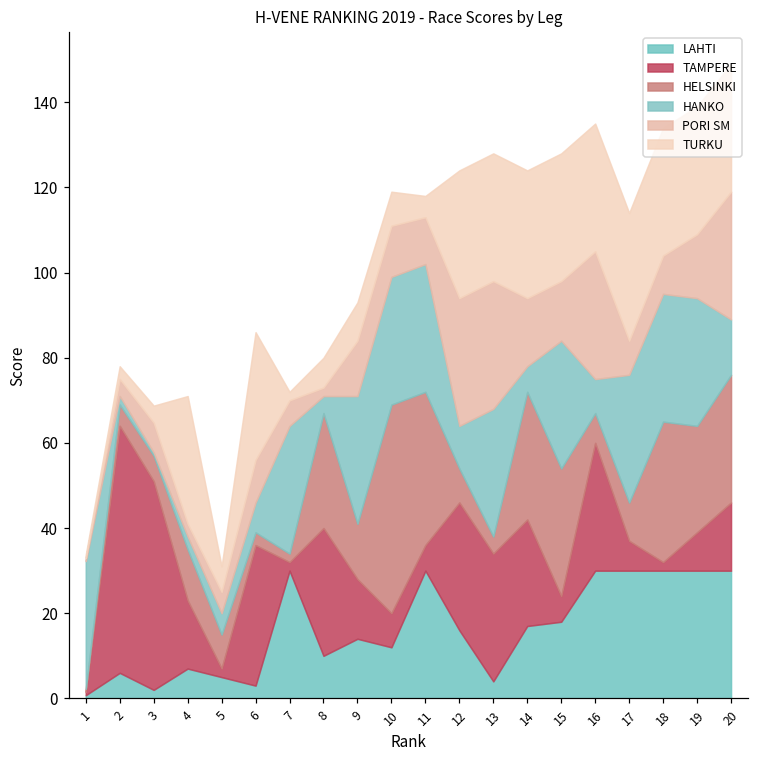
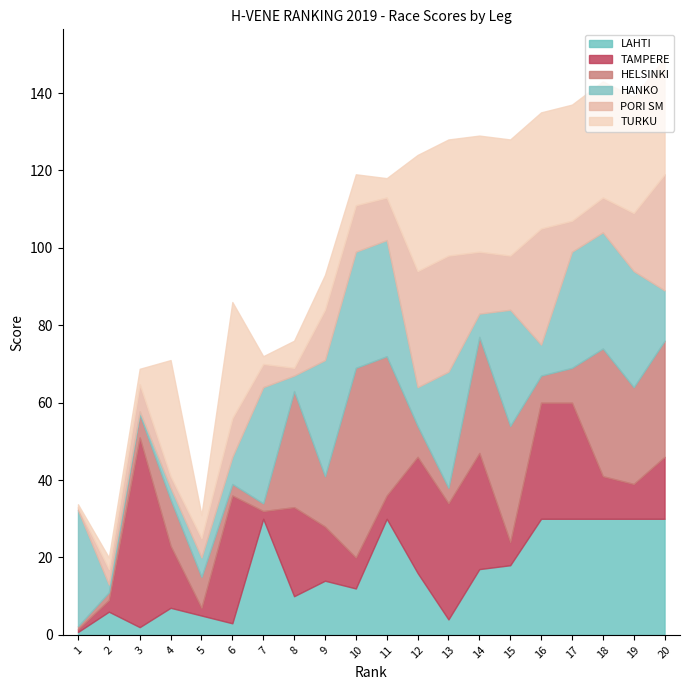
  {
    "TAMPERE": {
      "1": 1,
-     "2": 58,
+     "2": 3,
      "3": 49,
      "4": 16,
      "5": 2,
      "6": 33,
      "7": 2,
-     "8": 30,
+     "8": 23,
      "9": 14,
      "10": 8,
      "11": 6,
      "12": 30,
      "13": 30,
-     "14": 25,
+     "14": 30,
      "15": 6,
      "16": 30,
-     "17": 7,
-     "18": 2,
+     "17": 30,
+     "18": 11,
      "19": 9,
      "20": 16
    },
    "HELSINKI": {
      "1": 1,
-     "2": 5,
+     "2": 2,
      "3": 6,
      "4": 12,
      "5": 8,
      "6": 3,
      "7": 2,
-     "8": 27,
+     "8": 30,
      "9": 13,
      "10": 49,
      "11": 36,
      "12": 8,
      "13": 4,
      "14": 30,
      "15": 30,
      "16": 7,
      "17": 9,
      "18": 33,
      "19": 25,
      "20": 30
    }
  }
